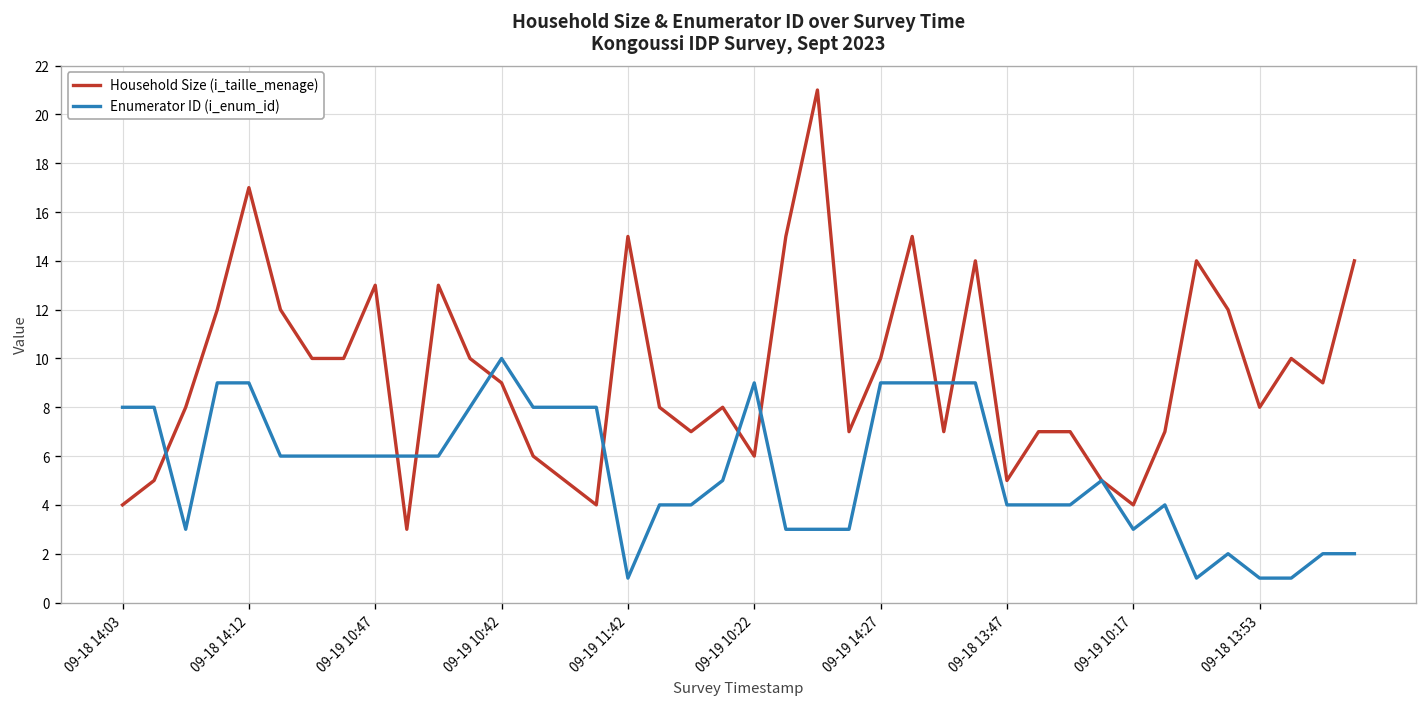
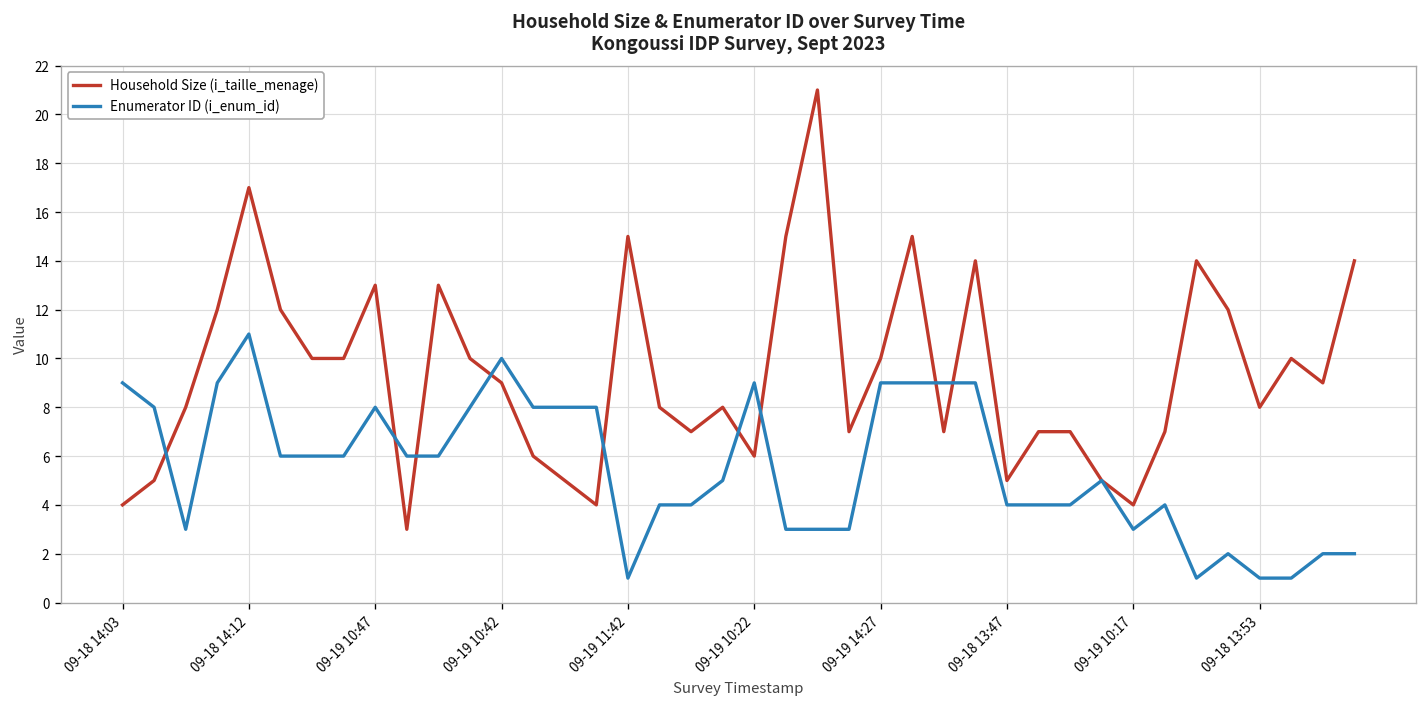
  {
    "Household Size (i_taille_menage)": {
      "09-18 14:03": 4,
      "09-18 14:12": 17,
      "09-19 10:47": 13,
      "09-19 10:42": 9,
      "09-19 11:42": 15,
      "09-19 10:22": 6,
      "09-19 14:27": 10,
      "09-18 13:47": 5,
      "09-19 10:17": 4,
      "09-18 13:53": 8
    },
    "Enumerator ID (i_enum_id)": {
-     "09-18 14:03": 8,
-     "09-18 14:12": 9,
-     "09-19 10:47": 6,
+     "09-18 14:03": 9,
+     "09-18 14:12": 11,
+     "09-19 10:47": 8,
      "09-19 10:42": 10,
      "09-19 11:42": 1,
      "09-19 10:22": 9,
      "09-19 14:27": 9,
      "09-18 13:47": 4,
      "09-19 10:17": 3,
      "09-18 13:53": 1
    }
  }
